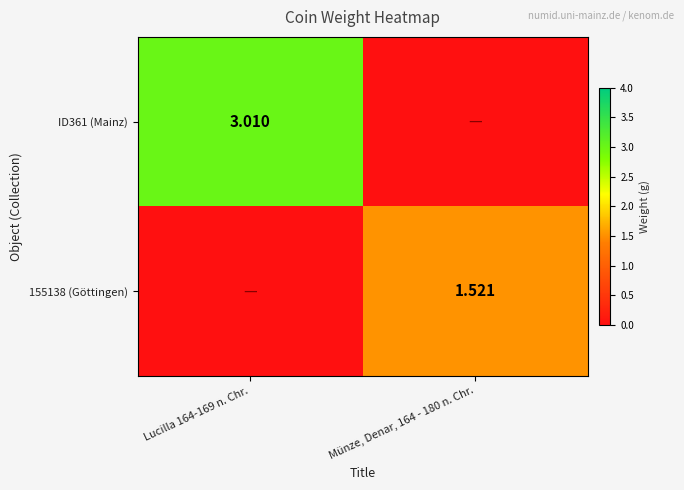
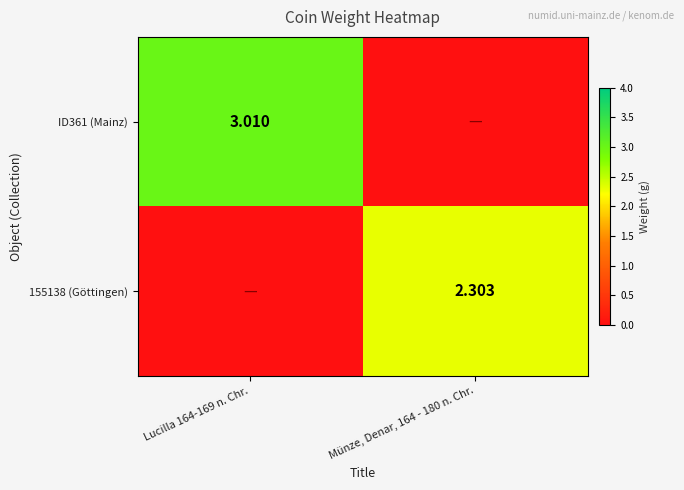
  {
    "ID361 (Mainz)": {
      "Lucilla 164-169 n. Chr.": 3.010
    },
    "155138 (Göttingen)": {
-     "Münze, Denar, 164 - 180 n. Chr.": 1.521
+     "Münze, Denar, 164 - 180 n. Chr.": 2.303
    }
  }
